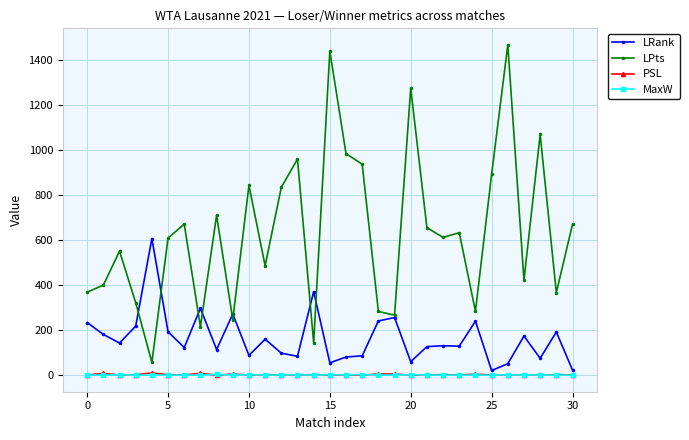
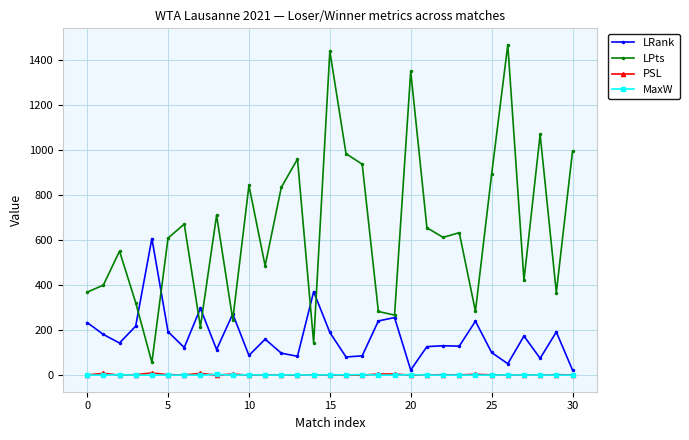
  {
    "LRank": {
      "0": 240,
      "5": 190,
      "10": 90,
-     "15": 60,
-     "20": 60,
-     "25": 20,
+     "15": 190,
+     "20": 20,
+     "25": 100,
      "30": 20
    },
    "LPts": {
      "0": 370,
      "5": 610,
      "10": 840,
      "15": 1440,
-     "20": 1280,
+     "20": 1350,
      "25": 890,
-     "30": 670
+     "30": 1000
    }
  }
